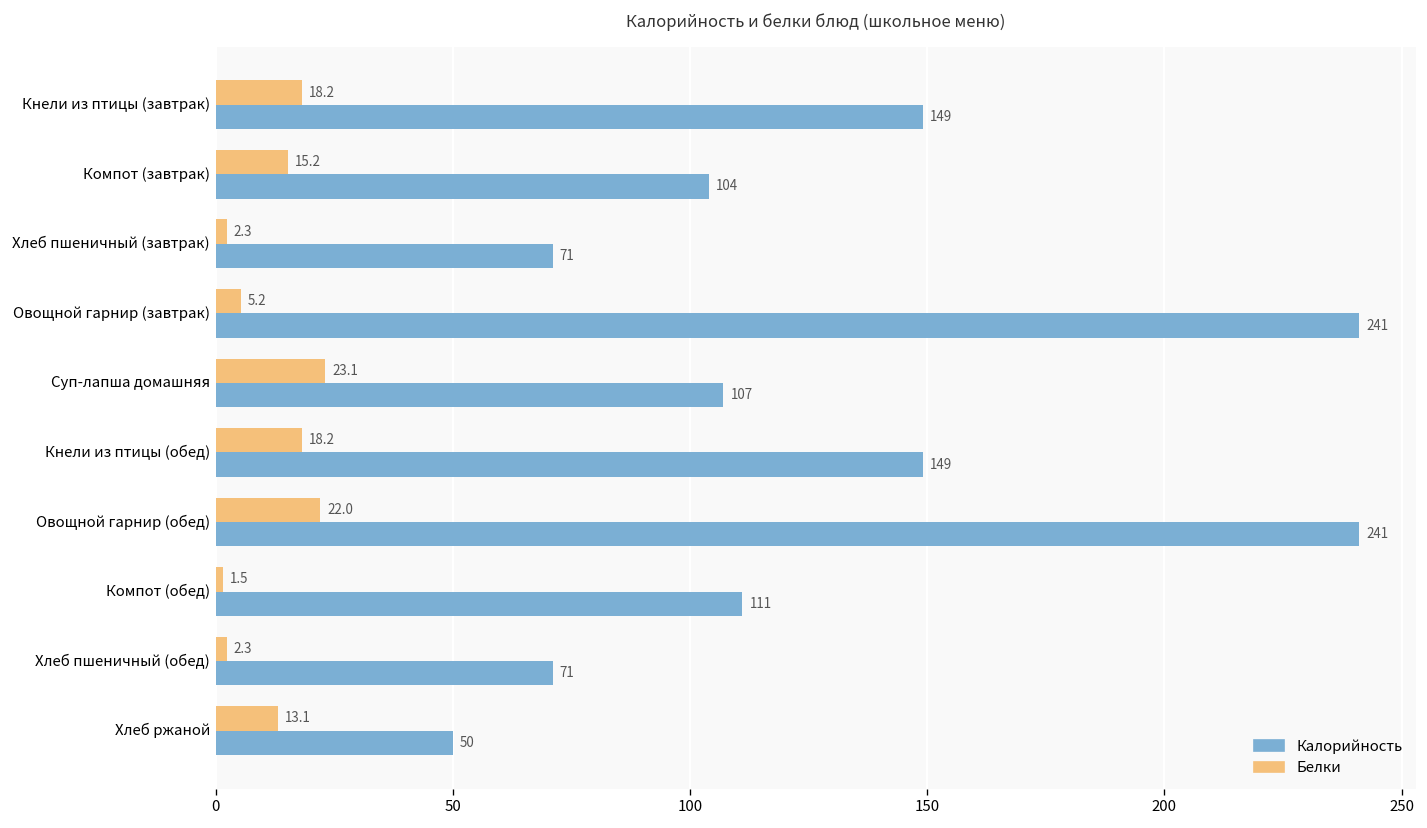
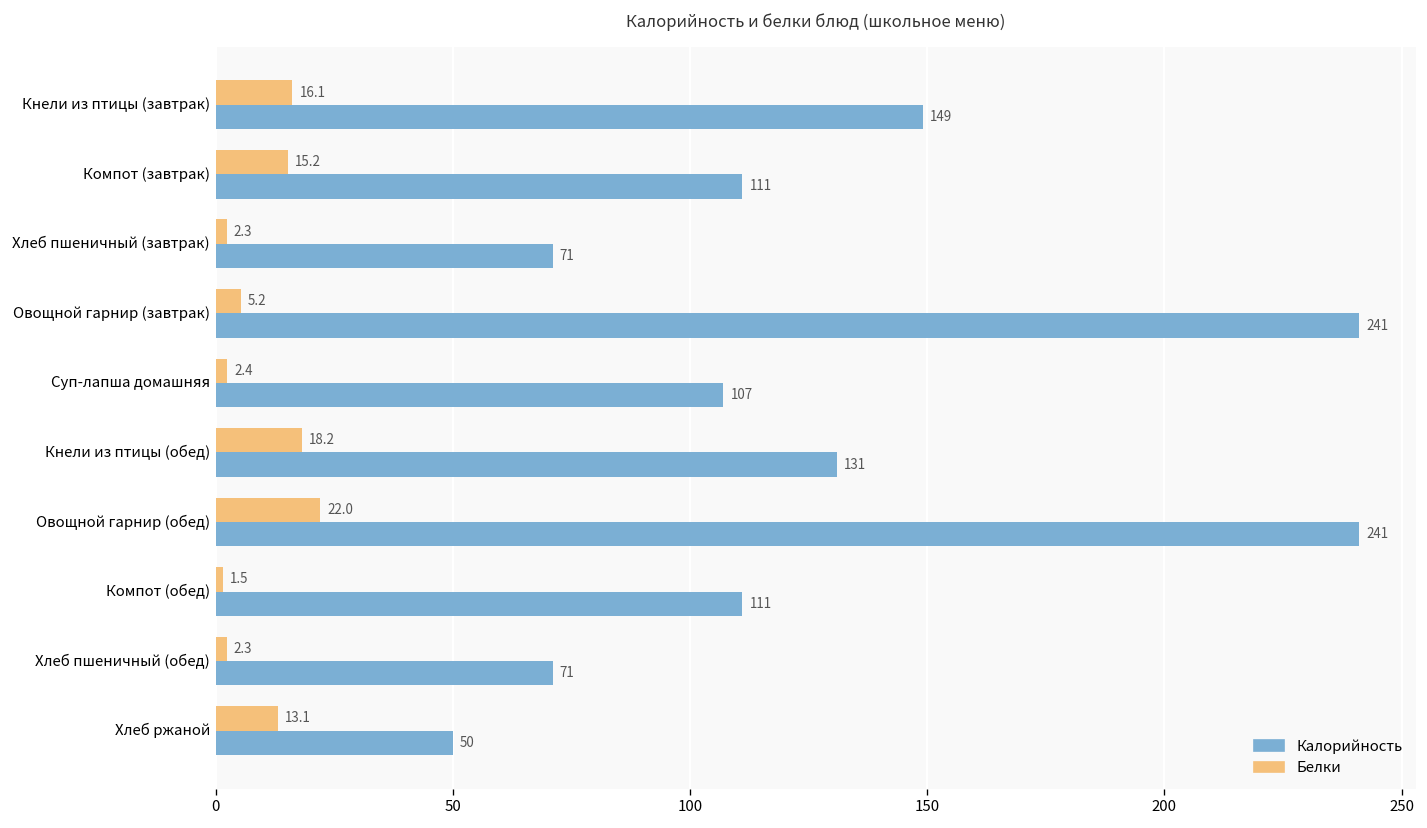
  {
    "Калорийность": {
      "Кнели из птицы (завтрак)": 149,
-     "Компот (завтрак)": 104,
+     "Компот (завтрак)": 111,
      "Хлеб пшеничный (завтрак)": 71,
      "Овощной гарнир (завтрак)": 241,
      "Суп-лапша домашняя": 107,
-     "Кнели из птицы (обед)": 149,
+     "Кнели из птицы (обед)": 131,
      "Овощной гарнир (обед)": 241,
      "Компот (обед)": 111,
      "Хлеб пшеничный (обед)": 71,
      "Хлеб ржаной": 50
    },
    "Белки": {
-     "Кнели из птицы (завтрак)": 18.2,
+     "Кнели из птицы (завтрак)": 16.1,
      "Компот (завтрак)": 15.2,
      "Хлеб пшеничный (завтрак)": 2.3,
      "Овощной гарнир (завтрак)": 5.2,
-     "Суп-лапша домашняя": 23.1,
+     "Суп-лапша домашняя": 2.4,
      "Кнели из птицы (обед)": 18.2,
      "Овощной гарнир (обед)": 22.0,
      "Компот (обед)": 1.5,
      "Хлеб пшеничный (обед)": 2.3,
      "Хлеб ржаной": 13.1
    }
  }
